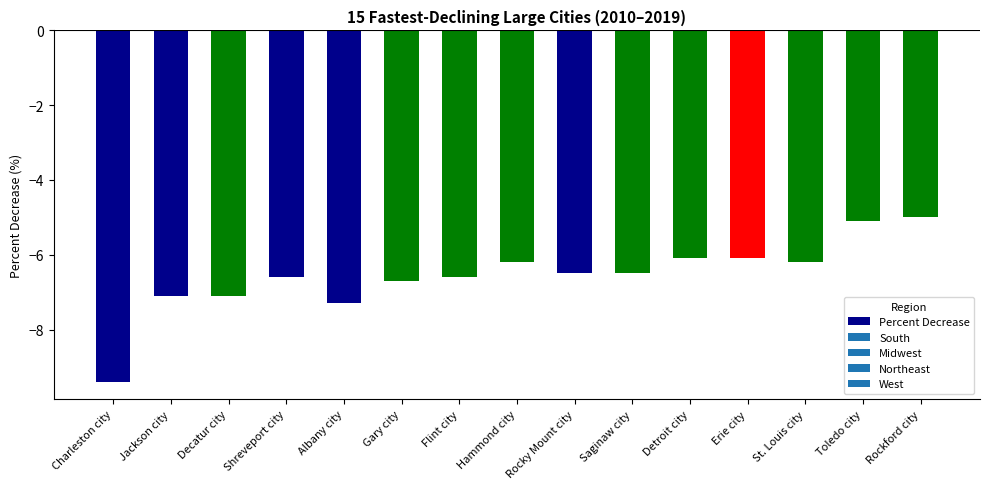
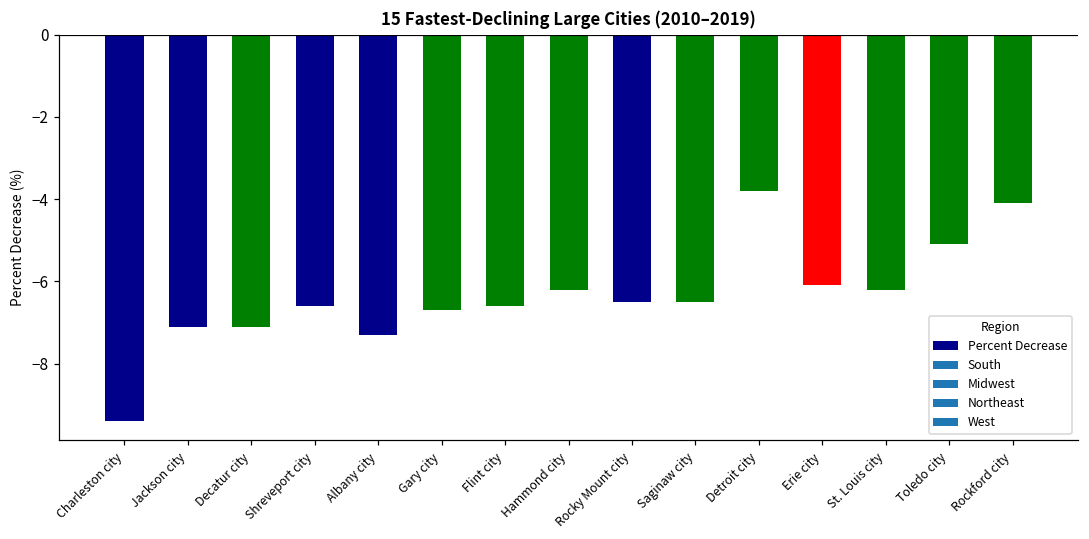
  {
    "Charleston city": -9.4,
    "Jackson city": -7.1,
    "Decatur city": -7.1,
    "Shreveport city": -6.6,
    "Albany city": -7.3,
    "Gary city": -6.7,
    "Flint city": -6.6,
    "Hammond city": -6.2,
    "Rocky Mount city": -6.5,
    "Saginaw city": -6.5,
-   "Detroit city": -6.1,
+   "Detroit city": -3.8,
    "Erie city": -6.1,
    "St. Louis city": -6.2,
    "Toledo city": -5.1,
-   "Rockford city": -5.0
+   "Rockford city": -4.1
  }
